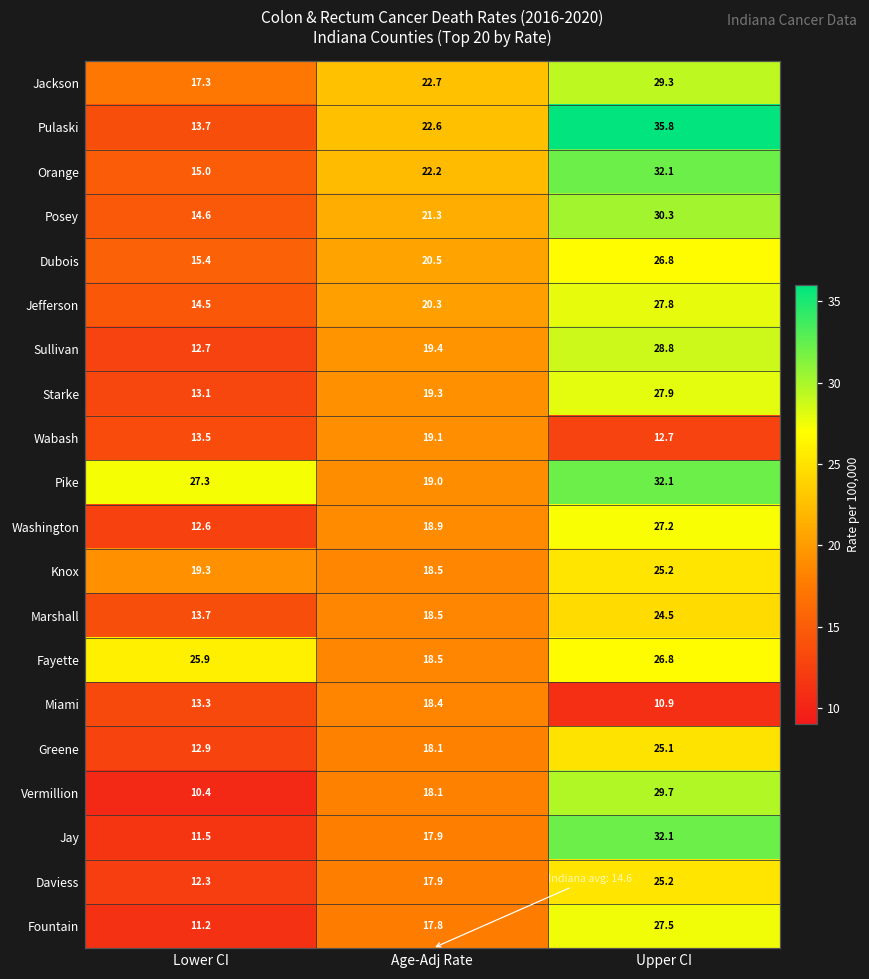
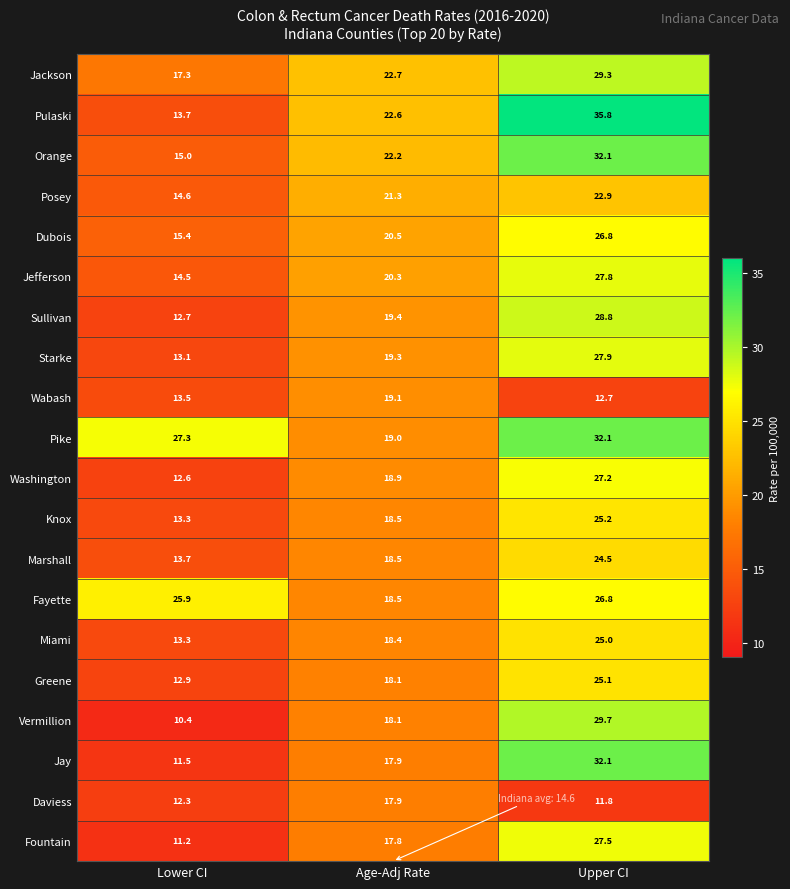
  {
    "Jackson": {
      "Lower CI": 17.3,
      "Age-Adj Rate": 22.7,
      "Upper CI": 29.3
    },
    "Pulaski": {
      "Lower CI": 13.7,
      "Age-Adj Rate": 22.6,
      "Upper CI": 35.8
    },
    "Orange": {
      "Lower CI": 15.0,
      "Age-Adj Rate": 22.2,
      "Upper CI": 32.1
    },
    "Posey": {
      "Lower CI": 14.6,
      "Age-Adj Rate": 21.3,
-     "Upper CI": 30.3
+     "Upper CI": 22.9
    },
    "Dubois": {
      "Lower CI": 15.4,
      "Age-Adj Rate": 20.5,
      "Upper CI": 26.8
    },
    "Jefferson": {
      "Lower CI": 14.5,
      "Age-Adj Rate": 20.3,
      "Upper CI": 27.8
    },
    "Sullivan": {
      "Lower CI": 12.7,
      "Age-Adj Rate": 19.4,
      "Upper CI": 28.8
    },
    "Starke": {
      "Lower CI": 13.1,
      "Age-Adj Rate": 19.3,
      "Upper CI": 27.9
    },
    "Wabash": {
      "Lower CI": 13.5,
      "Age-Adj Rate": 19.1,
      "Upper CI": 12.7
    },
    "Pike": {
      "Lower CI": 27.3,
      "Age-Adj Rate": 19.0,
      "Upper CI": 32.1
    },
    "Washington": {
      "Lower CI": 12.6,
      "Age-Adj Rate": 18.9,
      "Upper CI": 27.2
    },
    "Knox": {
-     "Lower CI": 19.3,
+     "Lower CI": 13.3,
      "Age-Adj Rate": 18.5,
      "Upper CI": 25.2
    },
    "Marshall": {
      "Lower CI": 13.7,
      "Age-Adj Rate": 18.5,
      "Upper CI": 24.5
    },
    "Fayette": {
      "Lower CI": 25.9,
      "Age-Adj Rate": 18.5,
      "Upper CI": 26.8
    },
    "Miami": {
      "Lower CI": 13.3,
      "Age-Adj Rate": 18.4,
-     "Upper CI": 10.9
+     "Upper CI": 25.0
    },
    "Greene": {
      "Lower CI": 12.9,
      "Age-Adj Rate": 18.1,
      "Upper CI": 25.1
    },
    "Vermillion": {
      "Lower CI": 10.4,
      "Age-Adj Rate": 18.1,
      "Upper CI": 29.7
    },
    "Jay": {
      "Lower CI": 11.5,
      "Age-Adj Rate": 17.9,
      "Upper CI": 32.1
    },
    "Daviess": {
      "Lower CI": 12.3,
-     "Upper CI": 25.2
+     "Upper CI": 11.8
    },
    "Fountain": {
      "Lower CI": 11.2,
      "Age-Adj Rate": 14.6,
      "Upper CI": 27.5
    }
  }
